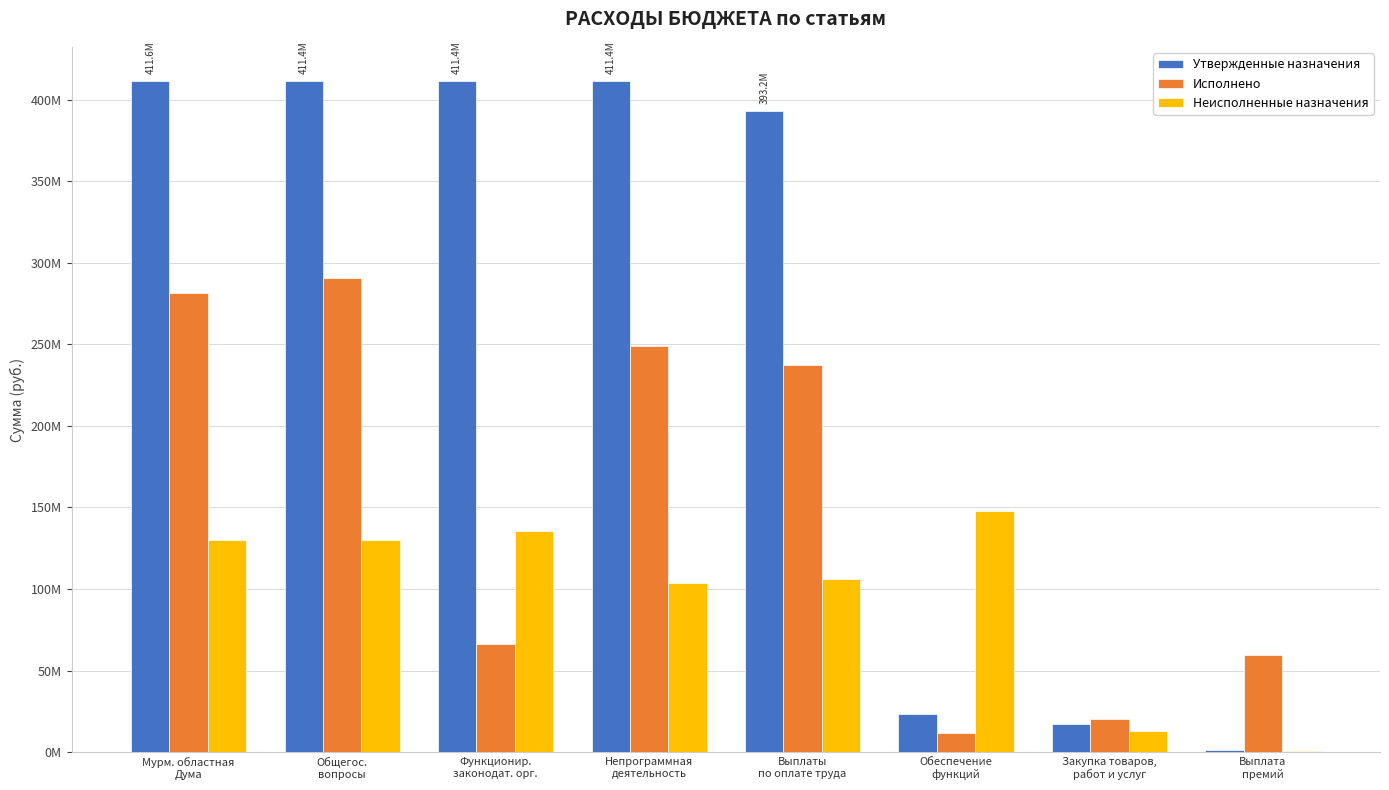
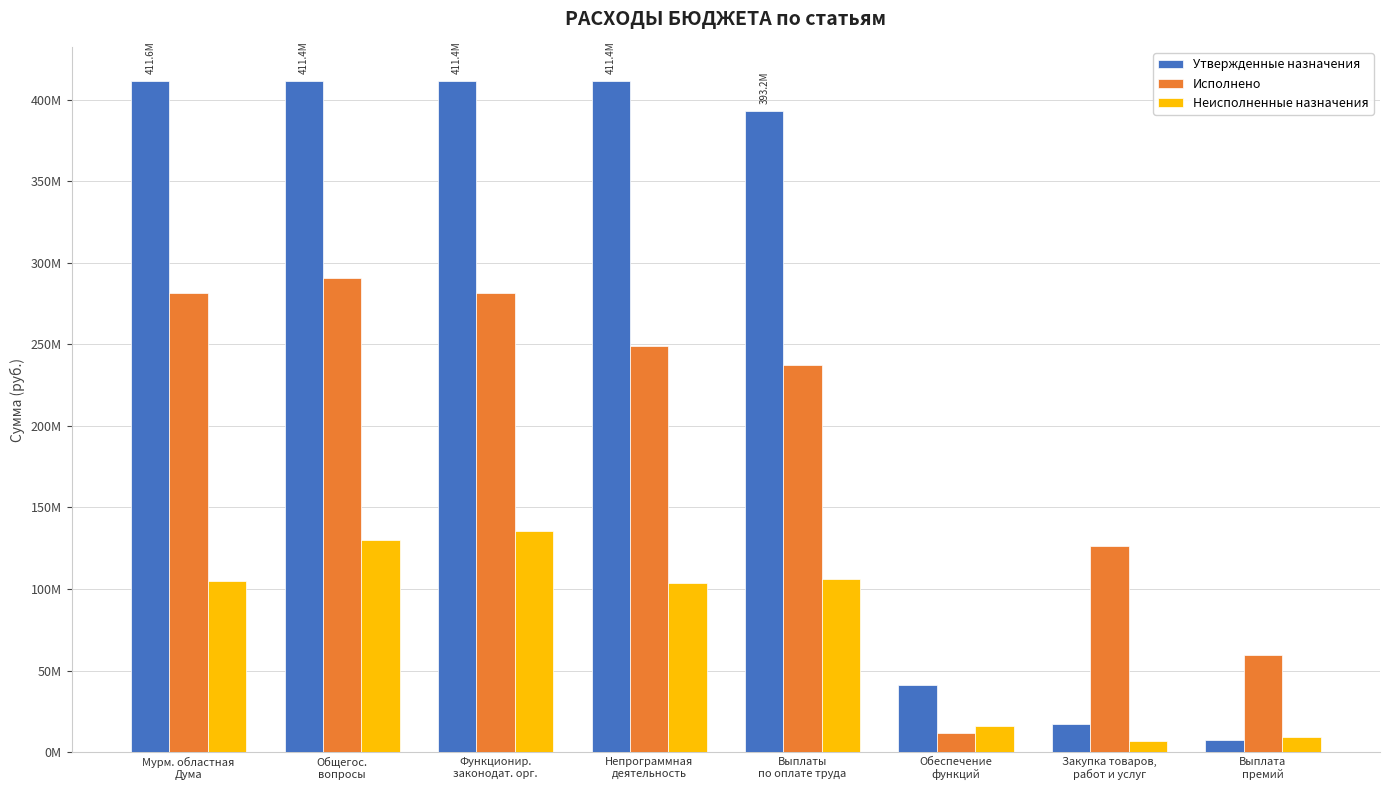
  {
    "Утвержденные назначения": {
-     "Обеспечение функций": 23000000,
+     "Обеспечение функций": 41000000,
      "Закупка товаров, работ и услуг": 17000000,
-     "Выплата премий": 1000000
+     "Выплата премий": 7000000
    },
    "Исполнено": {
      "Мурм. областная Дума": 282000000,
      "Общегос. вопросы": 291000000,
-     "Функционир. законодат. орг.": 66000000,
+     "Функционир. законодат. орг.": 281000000,
      "Непрограммная деятельность": 249000000,
      "Выплаты по оплате труда": 237000000,
      "Обеспечение функций": 12000000,
-     "Закупка товаров, работ и услуг": 20000000,
+     "Закупка товаров, работ и услуг": 126000000,
      "Выплата премий": 60000000
    },
    "Неисполненные назначения": {
-     "Мурм. областная Дума": 130000000,
+     "Мурм. областная Дума": 105000000,
      "Общегос. вопросы": 130000000,
      "Функционир. законодат. орг.": 135000000,
      "Непрограммная деятельность": 104000000,
      "Выплаты по оплате труда": 106000000,
-     "Обеспечение функций": 148000000,
-     "Закупка товаров, работ и услуг": 13000000,
-     "Выплата премий": 1000000
+     "Обеспечение функций": 16000000,
+     "Закупка товаров, работ и услуг": 7000000,
+     "Выплата премий": 9000000
    }
  }
